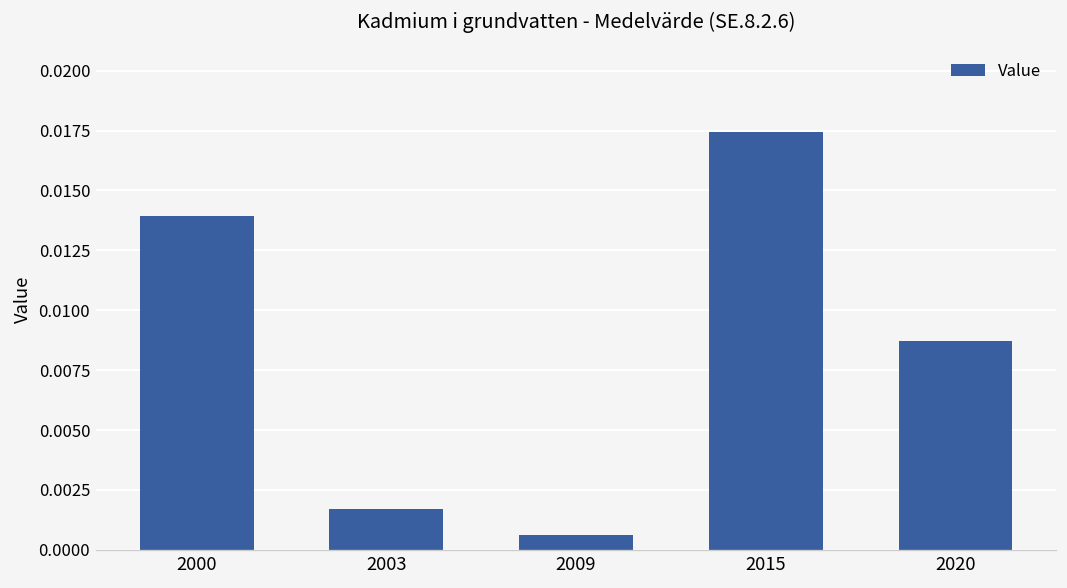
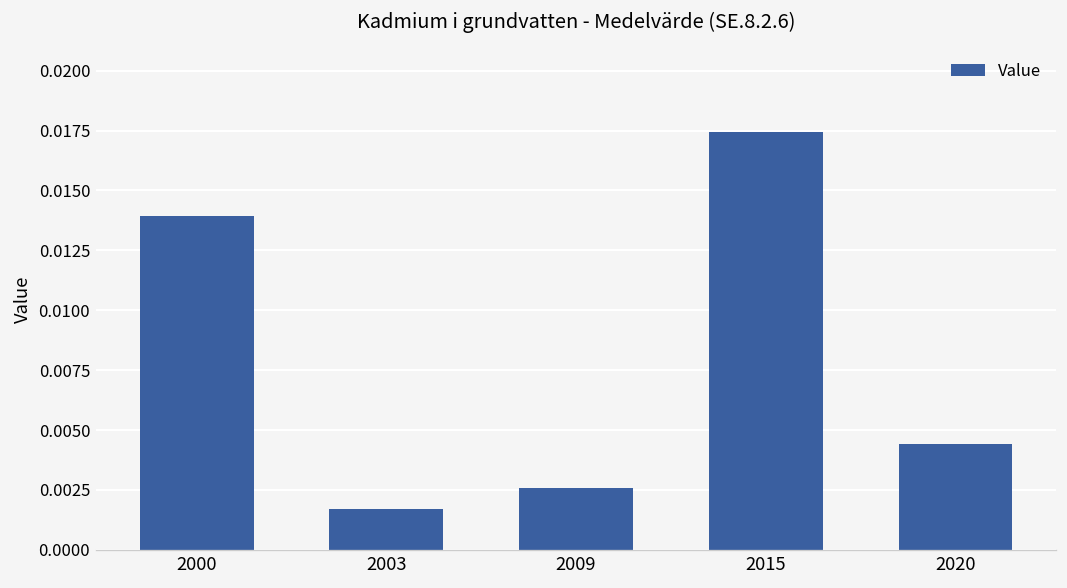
  {
    "2000": 0.0139,
    "2003": 0.0017,
-   "2009": 0.0006,
+   "2009": 0.0026,
    "2015": 0.0175,
-   "2020": 0.0087
+   "2020": 0.0044
  }
